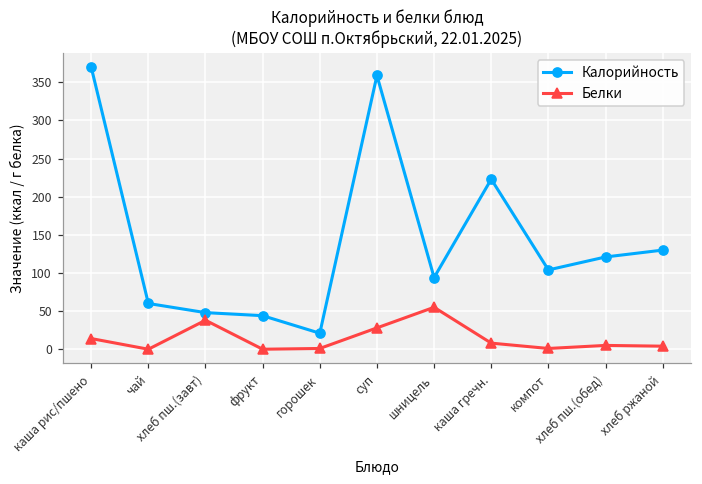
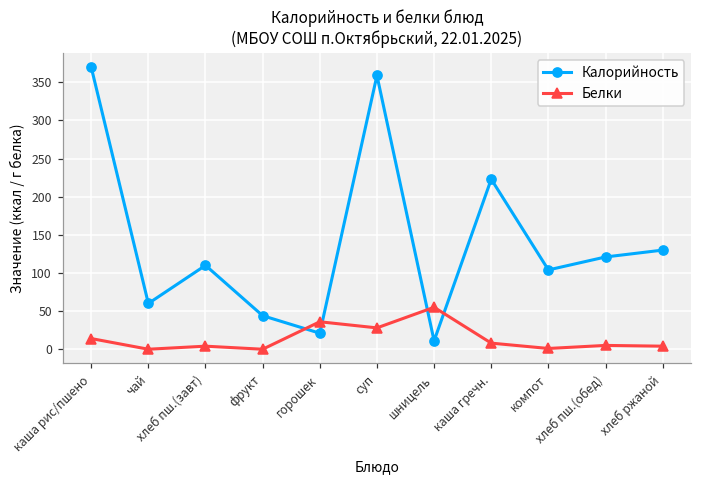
  {
    "Калорийность": {
      "каша рис/пшено": 370,
      "чай": 60,
-     "хлеб пш.(завт)": 50,
+     "хлеб пш.(завт)": 110,
      "фрукт": 40,
      "горошек": 20,
      "суп": 360,
-     "шницель": 90,
+     "шницель": 10,
      "каша гречн.": 220,
      "компот": 100,
      "хлеб пш.(обед)": 120,
      "хлеб ржаной": 130
    },
    "Белки": {
      "каша рис/пшено": 10,
      "чай": 0,
-     "хлеб пш.(завт)": 40,
+     "хлеб пш.(завт)": 0,
      "фрукт": 0,
-     "горошек": 0,
+     "горошек": 40,
      "суп": 30,
      "шницель": 60,
      "каша гречн.": 10,
      "компот": 0,
      "хлеб пш.(обед)": 10,
      "хлеб ржаной": 0
    }
  }
